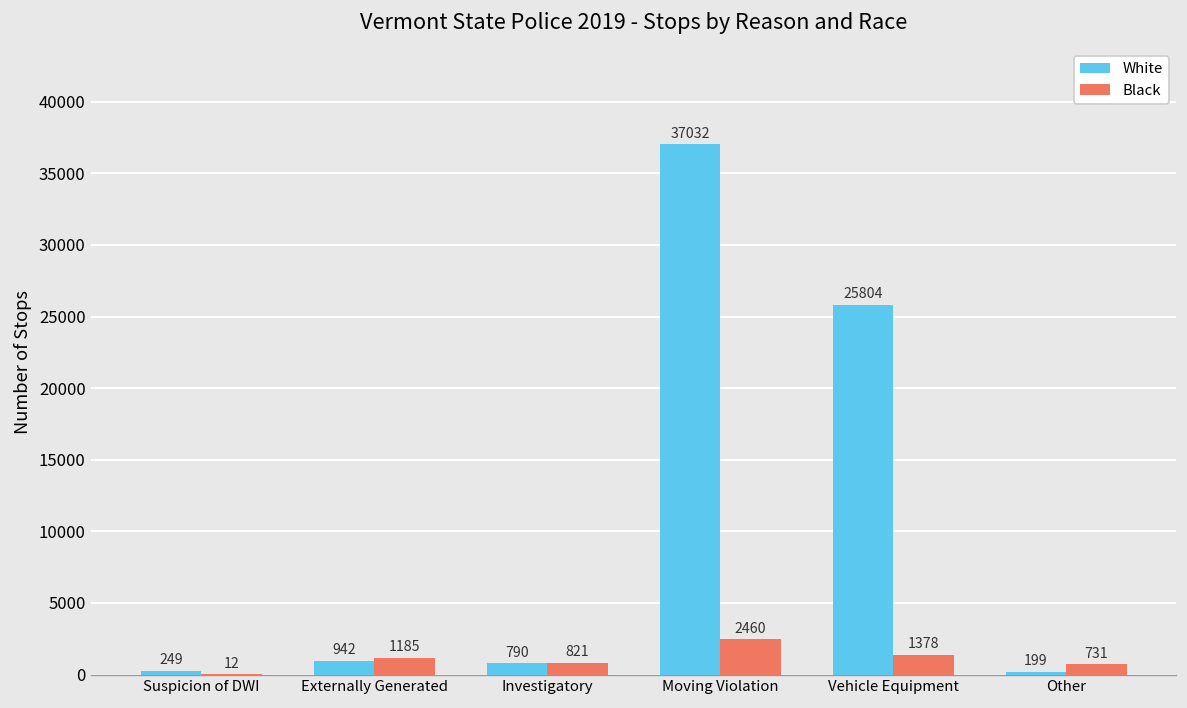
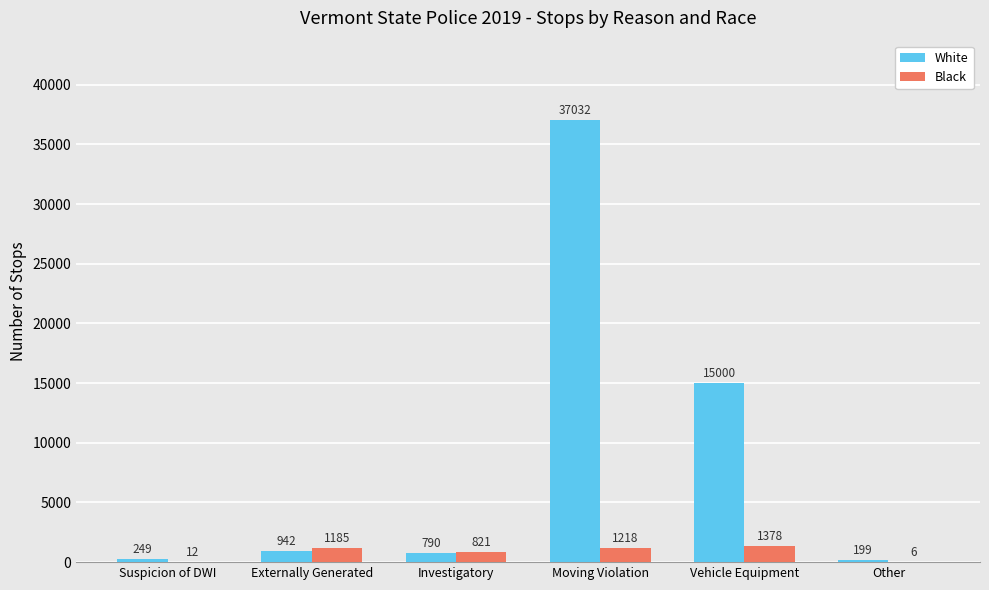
  {
    "White": {
      "Suspicion of DWI": 249,
      "Externally Generated": 942,
      "Investigatory": 790,
      "Moving Violation": 37032,
-     "Vehicle Equipment": 25804,
+     "Vehicle Equipment": 15000,
      "Other": 199
    },
    "Black": {
      "Suspicion of DWI": 12,
      "Externally Generated": 1185,
      "Investigatory": 821,
-     "Moving Violation": 2460,
+     "Moving Violation": 1218,
      "Vehicle Equipment": 1378,
-     "Other": 731
+     "Other": 6
    }
  }
